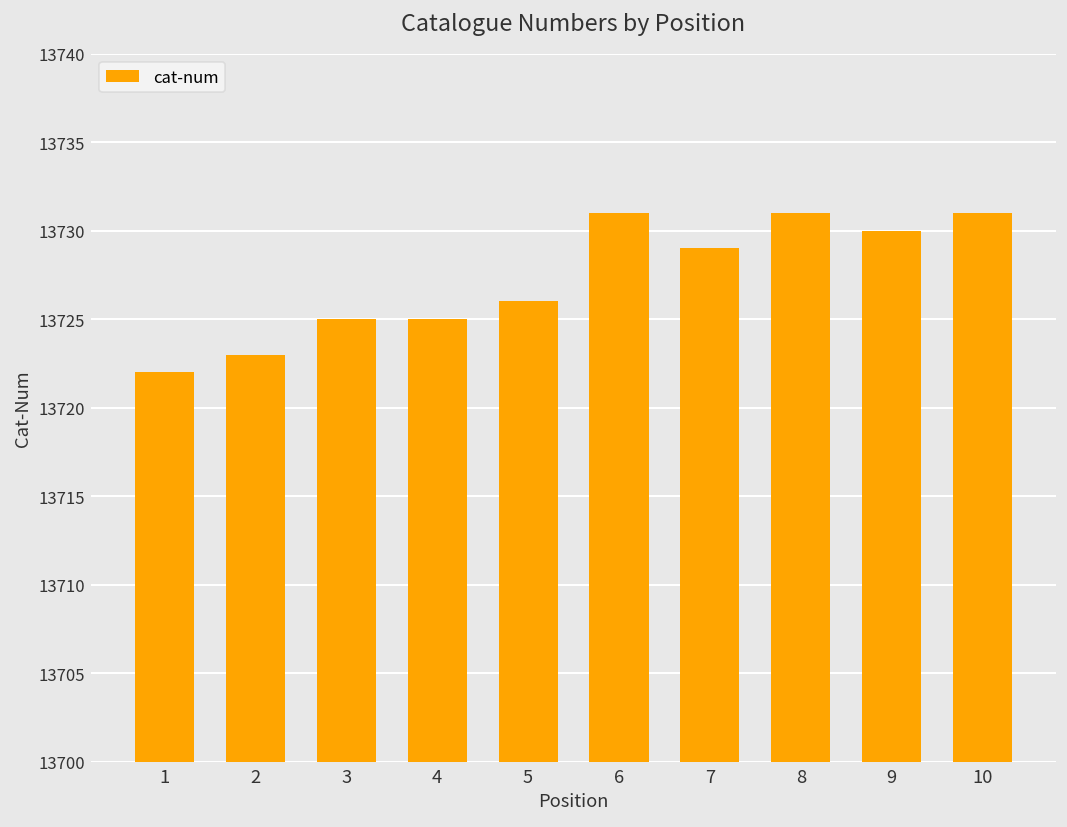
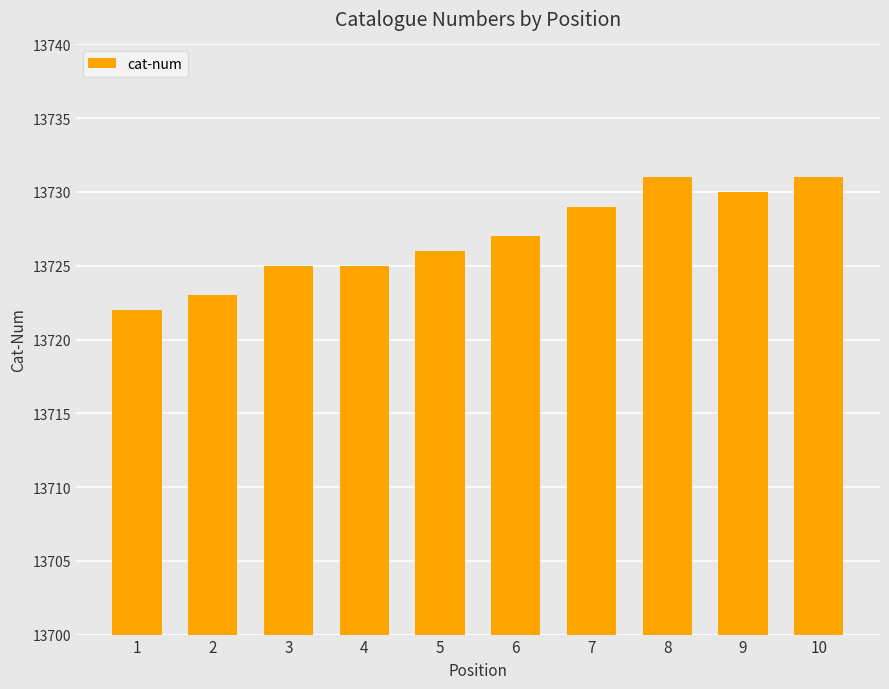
  {
    "1": 13722,
    "2": 13723,
    "3": 13725,
    "4": 13725,
    "5": 13726,
-   "6": 13731,
+   "6": 13727,
    "7": 13729,
    "8": 13731,
    "9": 13730,
    "10": 13731
  }
